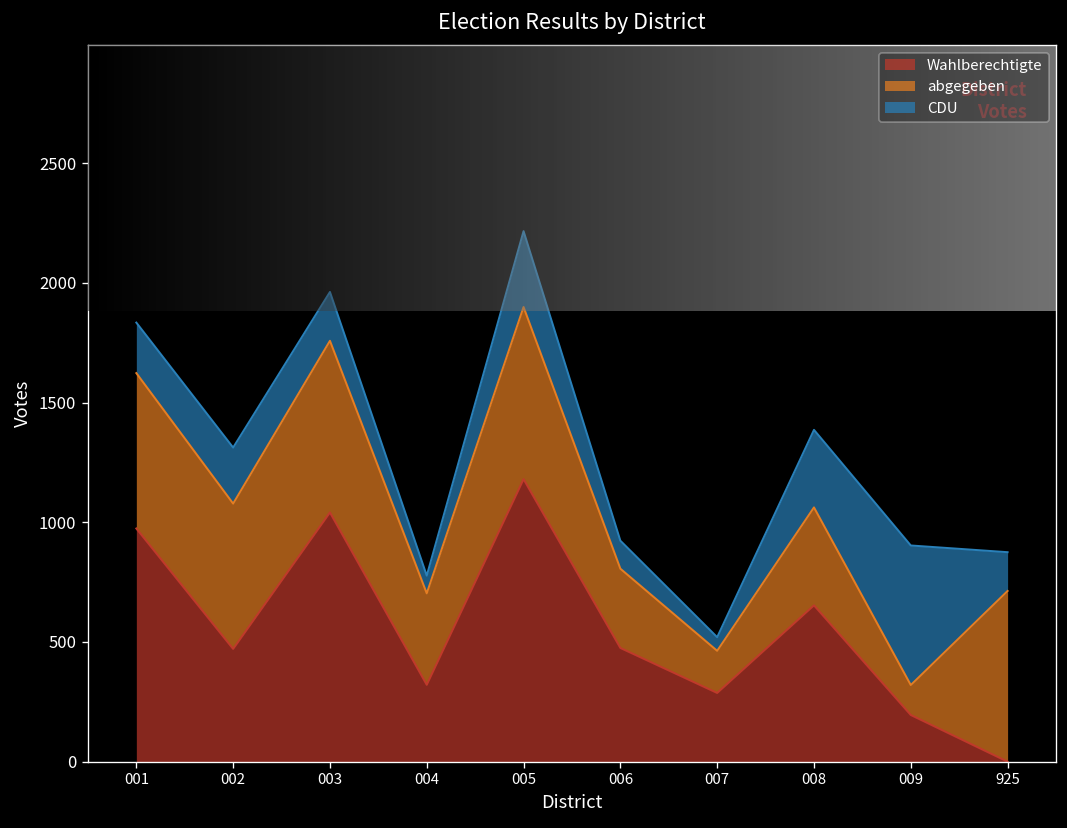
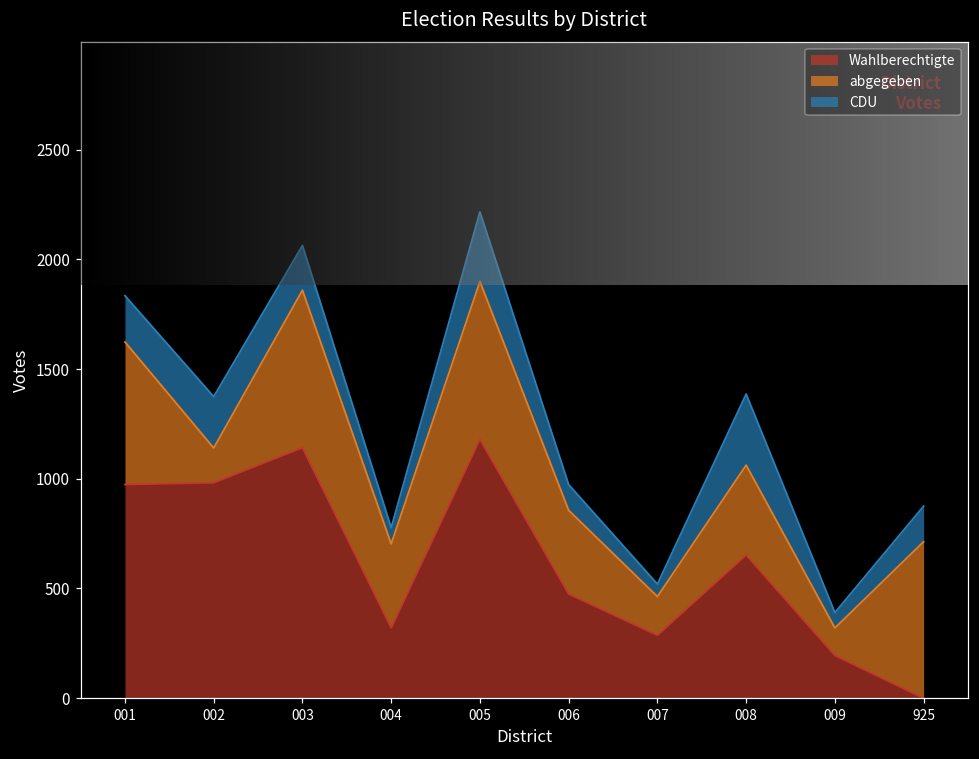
  {
    "Wahlberechtigte": {
      "001": 970,
-     "002": 470,
-     "003": 1040,
+     "002": 980,
+     "003": 1140,
      "004": 320,
      "005": 1180,
      "006": 480,
      "007": 290,
      "008": 650,
      "009": 200,
      "925": 0
    },
    "abgegeben": {
      "001": 650,
-     "002": 610,
+     "002": 160,
      "003": 720,
      "004": 380,
      "005": 720,
-     "006": 330,
+     "006": 380,
      "007": 180,
      "008": 410,
      "009": 130,
      "925": 710
    },
    "CDU": {
      "001": 210,
      "002": 230,
      "003": 200,
      "004": 70,
      "005": 320,
      "006": 120,
      "007": 60,
      "008": 320,
-     "009": 580,
+     "009": 70,
      "925": 160
    }
  }
